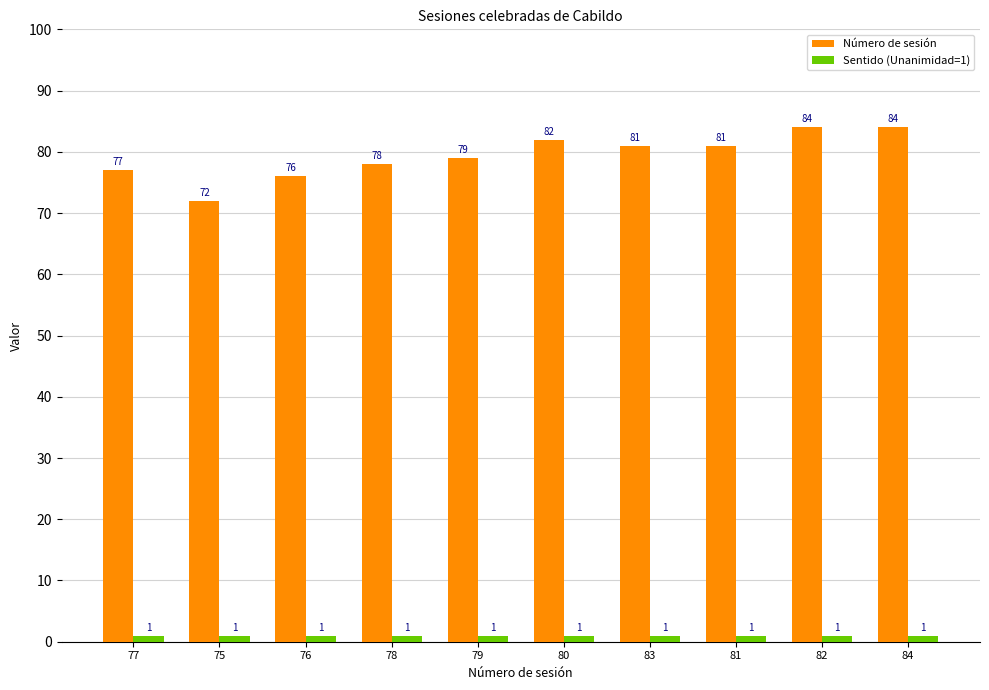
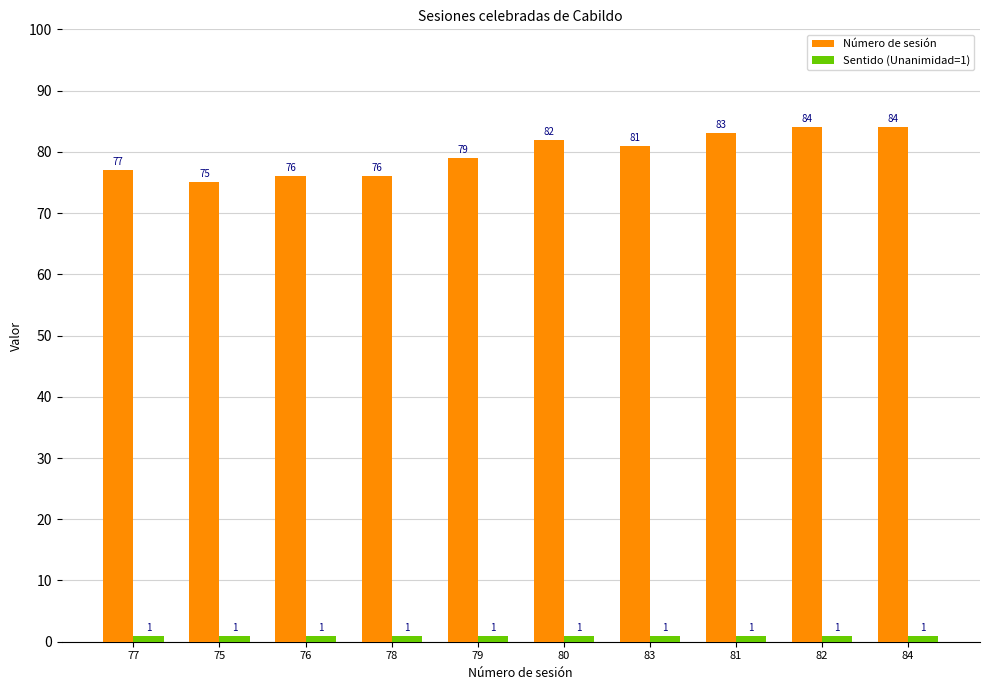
  {
    "Número de sesión": {
      "77": 77,
-     "75": 72,
+     "75": 75,
      "76": 76,
-     "78": 78,
+     "78": 76,
      "79": 79,
      "80": 82,
      "83": 81,
-     "81": 81,
+     "81": 83,
      "82": 84,
      "84": 84
    },
    "Sentido (Unanimidad=1)": {
      "77": 1,
      "75": 1,
      "76": 1,
      "78": 1,
      "79": 1,
      "80": 1,
      "83": 1,
      "81": 1,
      "82": 1,
      "84": 1
    }
  }
